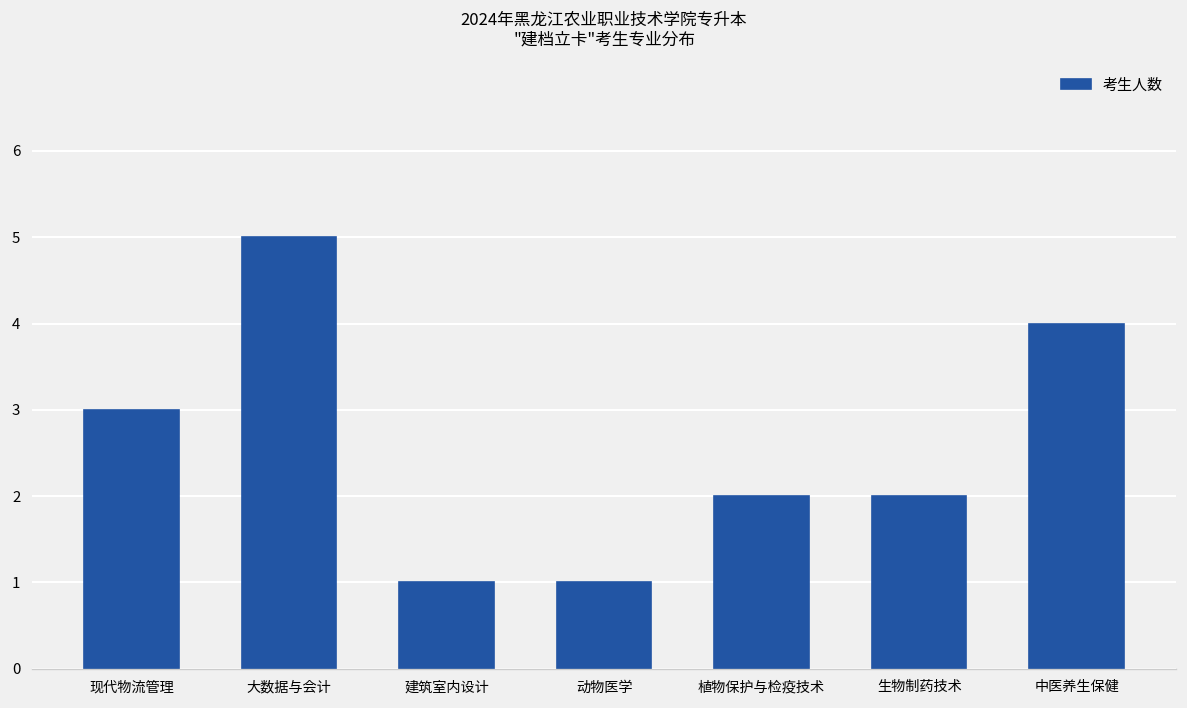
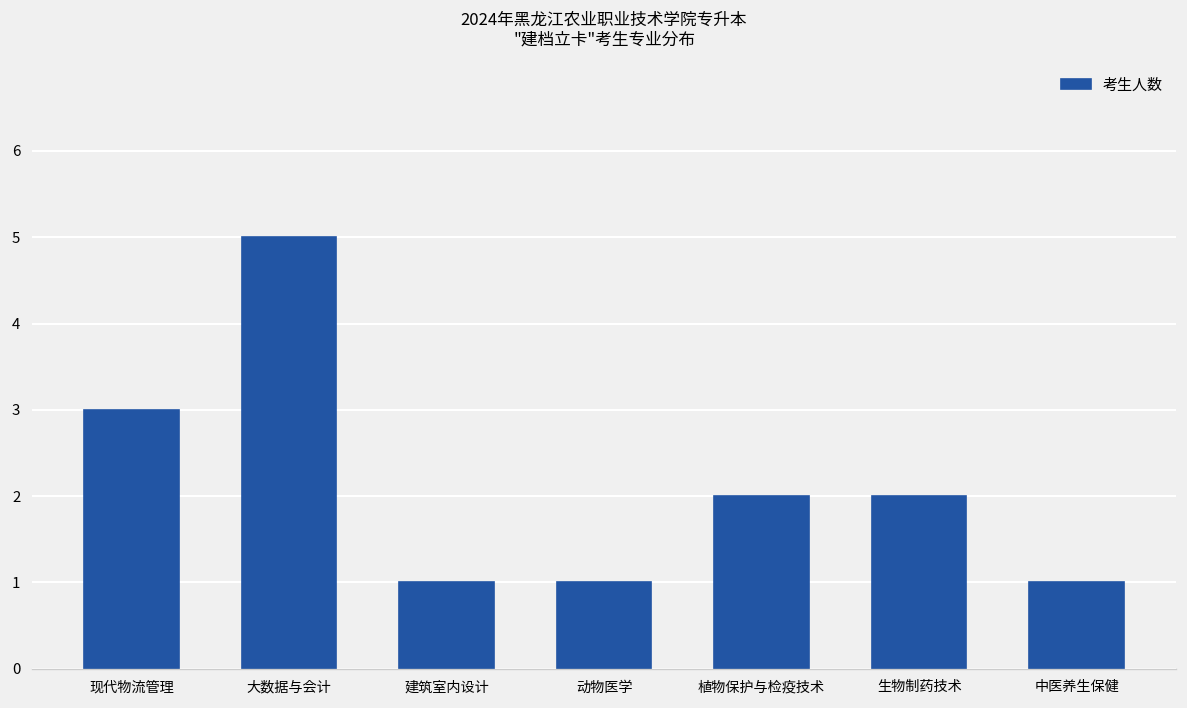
  {
    "现代物流管理": 3,
    "大数据与会计": 5,
    "建筑室内设计": 1,
    "动物医学": 1,
    "植物保护与检疫技术": 2,
    "生物制药技术": 2,
-   "中医养生保健": 4
+   "中医养生保健": 1
  }
